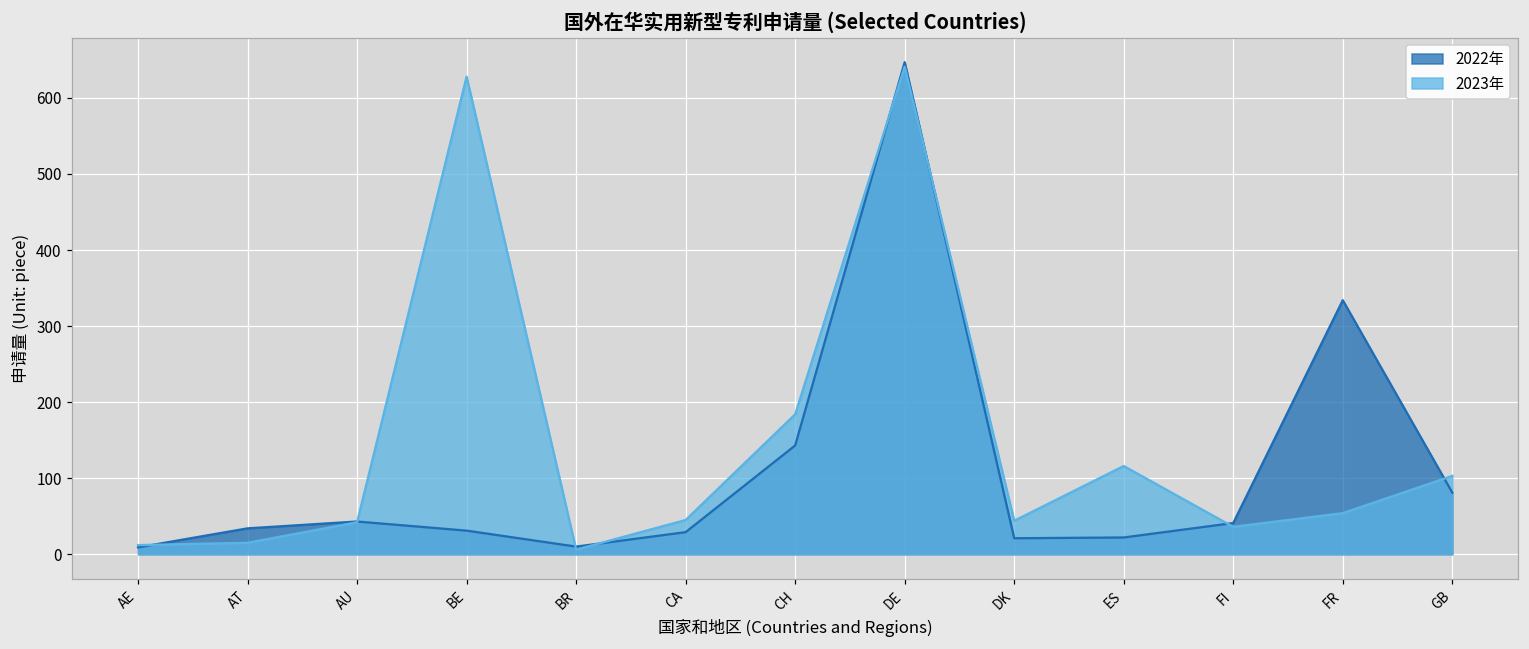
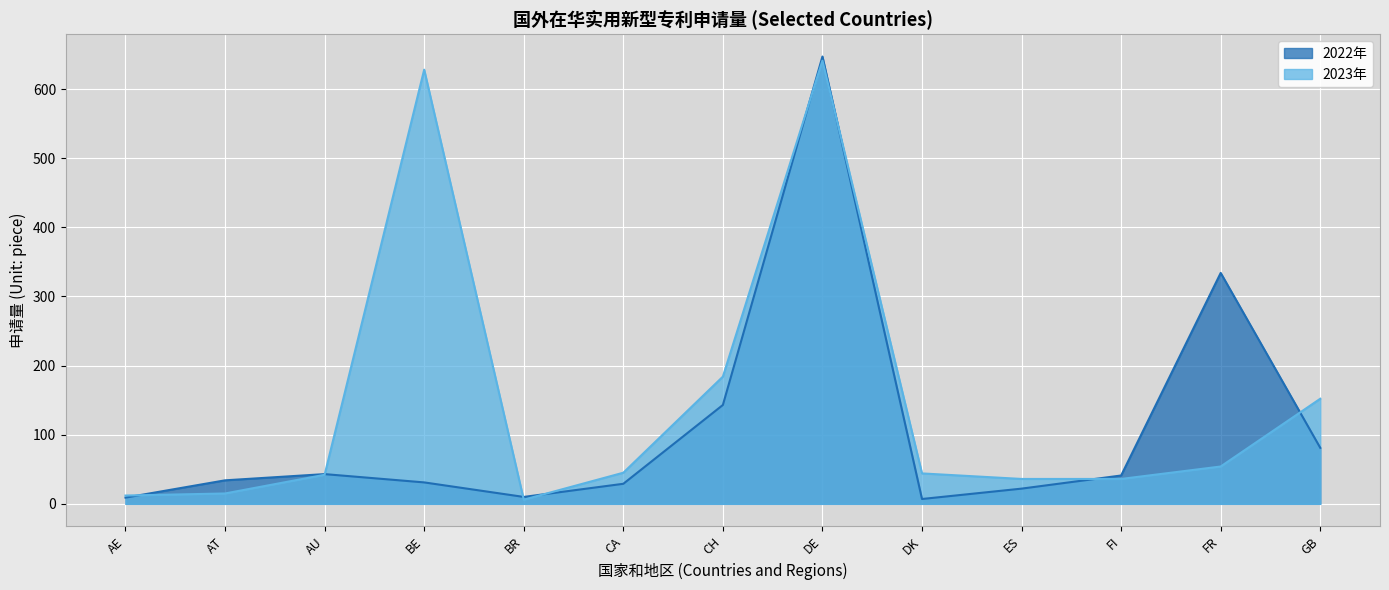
  {
    "2022年": {
      "AT": 30,
      "BE": 30,
      "BR": 10,
      "CA": 30,
      "CH": 140,
      "DE": 650,
-     "DK": 20,
+     "DK": 10,
      "ES": 20,
      "FI": 40,
      "FR": 330,
      "GB": 80
    },
    "2023年": {
      "AT": 20,
      "BE": 630,
      "BR": 10,
      "CA": 50,
      "CH": 180,
      "DE": 640,
      "DK": 40,
-     "ES": 120,
+     "ES": 40,
      "FI": 40,
      "FR": 50,
-     "GB": 100
+     "GB": 150
    }
  }
